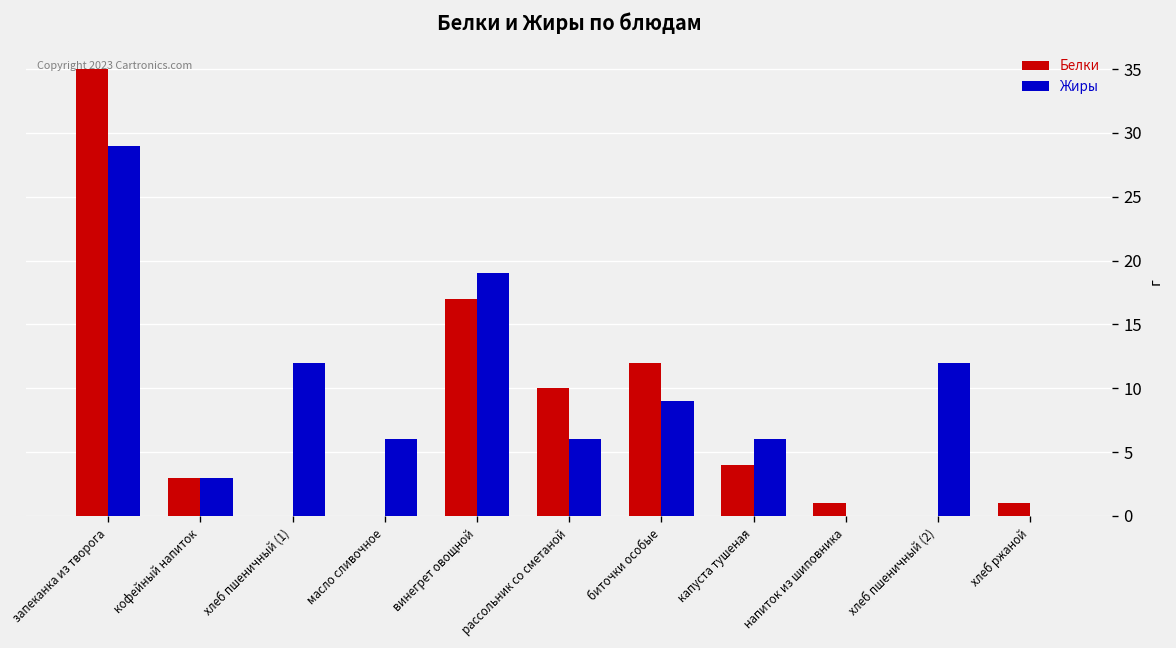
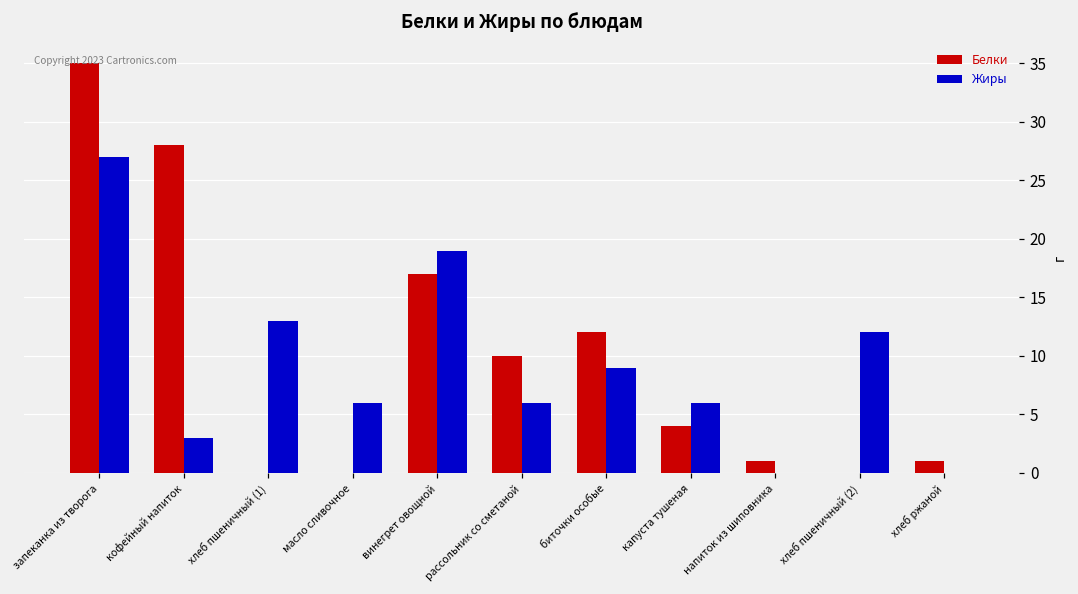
  {
    "Белки": {
-     "кофейный напиток": 3,
+     "кофейный напиток": 28,
      "хлеб пшеничный (1)": 0,
      "масло сливочное": 0,
      "винегрет овощной": 17,
      "рассольник со сметаной": 10,
      "биточки особые": 12,
      "капуста тушеная": 4,
      "напиток из шиповника": 1,
      "хлеб пшеничный (2)": 0,
      "хлеб ржаной": 1
    },
    "Жиры": {
-     "запеканка из творога": 29,
+     "запеканка из творога": 27,
      "кофейный напиток": 3,
-     "хлеб пшеничный (1)": 12,
+     "хлеб пшеничный (1)": 13,
      "масло сливочное": 6,
      "винегрет овощной": 19,
      "рассольник со сметаной": 6,
      "биточки особые": 9,
      "капуста тушеная": 6,
      "напиток из шиповника": 0,
      "хлеб пшеничный (2)": 12,
      "хлеб ржаной": 0
    }
  }
